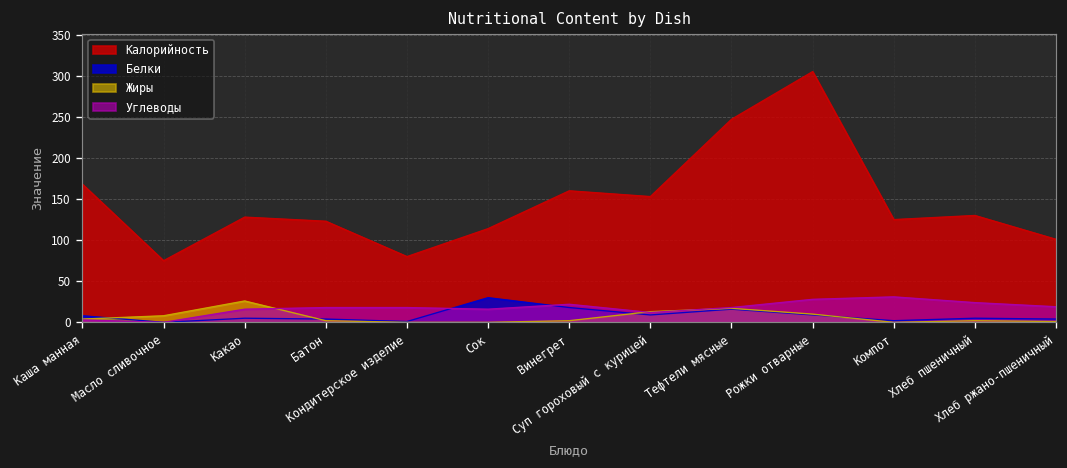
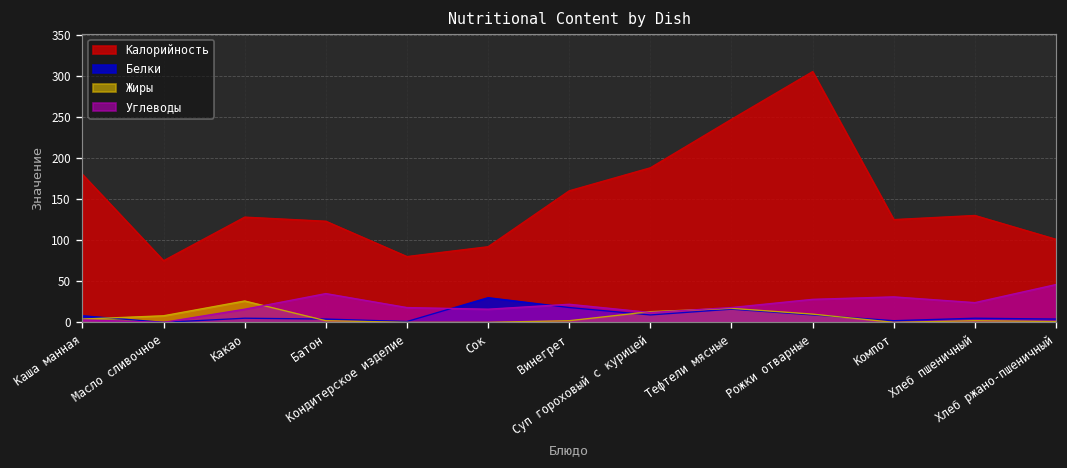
  {
    "Калорийность": {
-     "Каша манная": 170,
+     "Каша манная": 180,
      "Масло сливочное": 80,
      "Какао": 130,
      "Батон": 120,
      "Кондитерское изделие": 80,
-     "Сок": 110,
+     "Сок": 90,
      "Винегрет": 160,
-     "Суп гороховый с курицей": 150,
+     "Суп гороховый с курицей": 190,
      "Тефтели мясные": 250,
      "Рожки отварные": 310,
      "Компот": 130,
      "Хлеб пшеничный": 130,
      "Хлеб ржано-пшеничный": 100
    },
    "Белки": {
      "Каша манная": 10,
      "Какао": 10,
      "Сок": 30,
      "Винегрет": 20
    },
    "Жиры": {
      "Масло сливочное": 10,
      "Какао": 30,
      "Сок": 0,
      "Винегрет": 0
    },
    "Углеводы": {
      "Какао": 20,
-     "Батон": 20,
+     "Батон": 40,
      "Кондитерское изделие": 20,
      "Сок": 20,
      "Винегрет": 20,
      "Рожки отварные": 30,
      "Компот": 30,
      "Хлеб пшеничный": 20,
-     "Хлеб ржано-пшеничный": 20
+     "Хлеб ржано-пшеничный": 50
    }
  }
